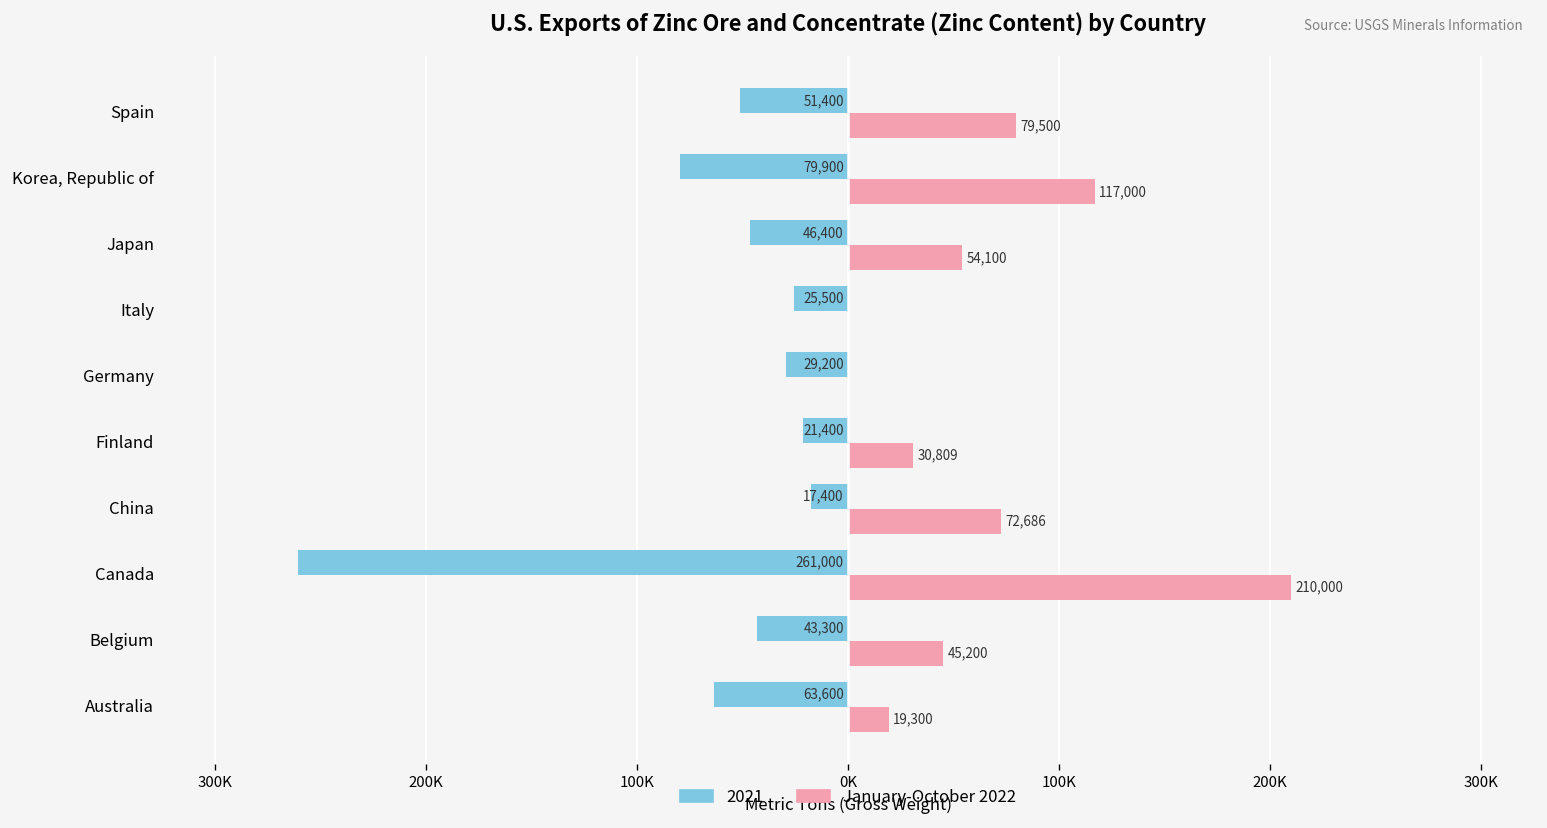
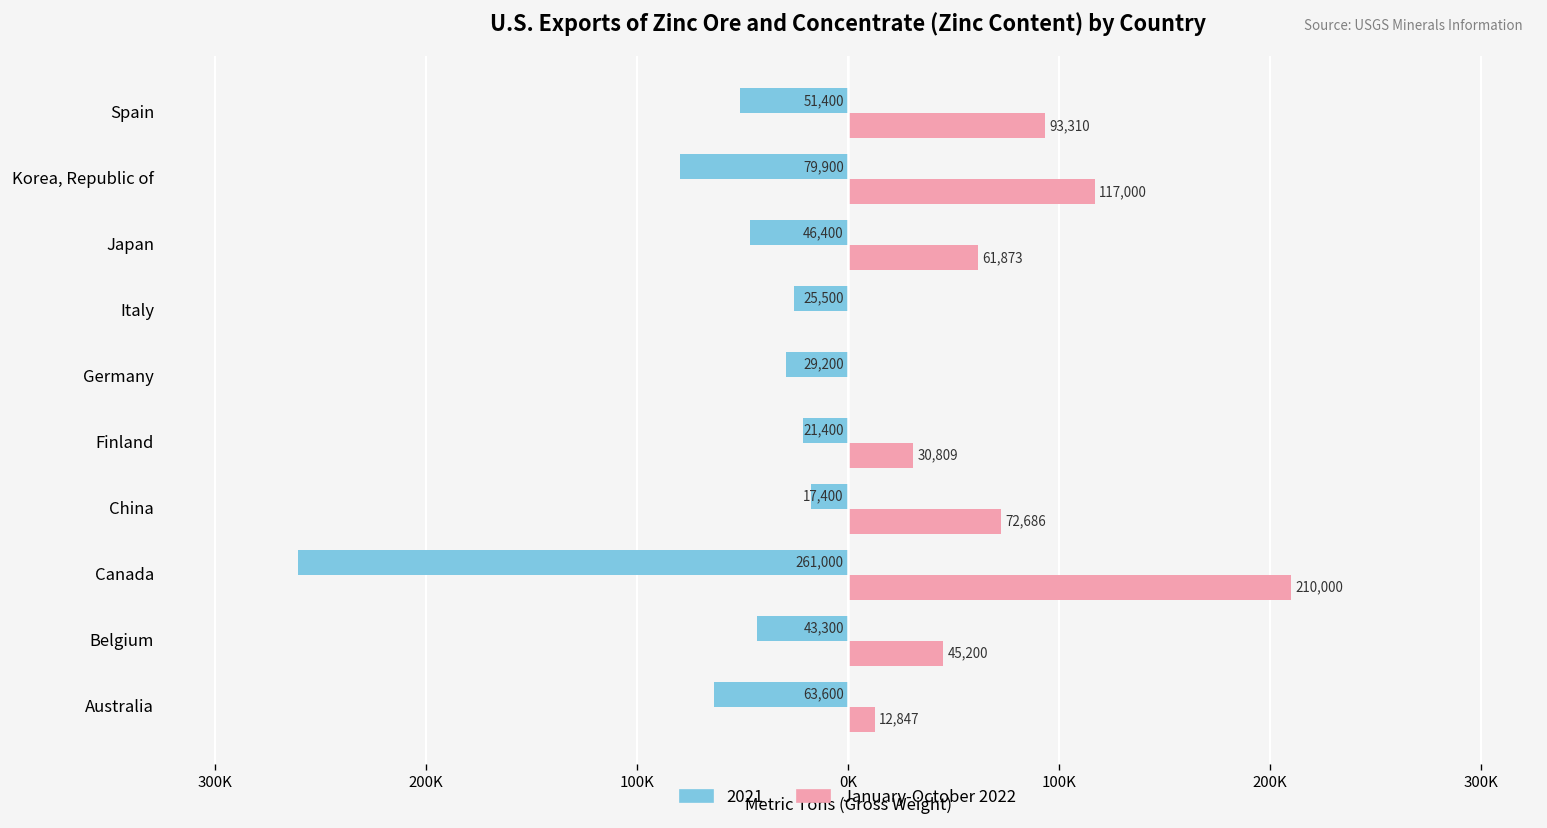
  {
    "January-October 2022": {
-     "Spain": "79,500",
+     "Spain": "93,310",
      "Korea, Republic of": "117,000",
-     "Japan": "54,100",
+     "Japan": "61,873",
      "Finland": "30,809",
      "China": "72,686",
      "Canada": "210,000",
      "Belgium": "45,200",
-     "Australia": "19,300"
+     "Australia": "12,847"
    }
  }
